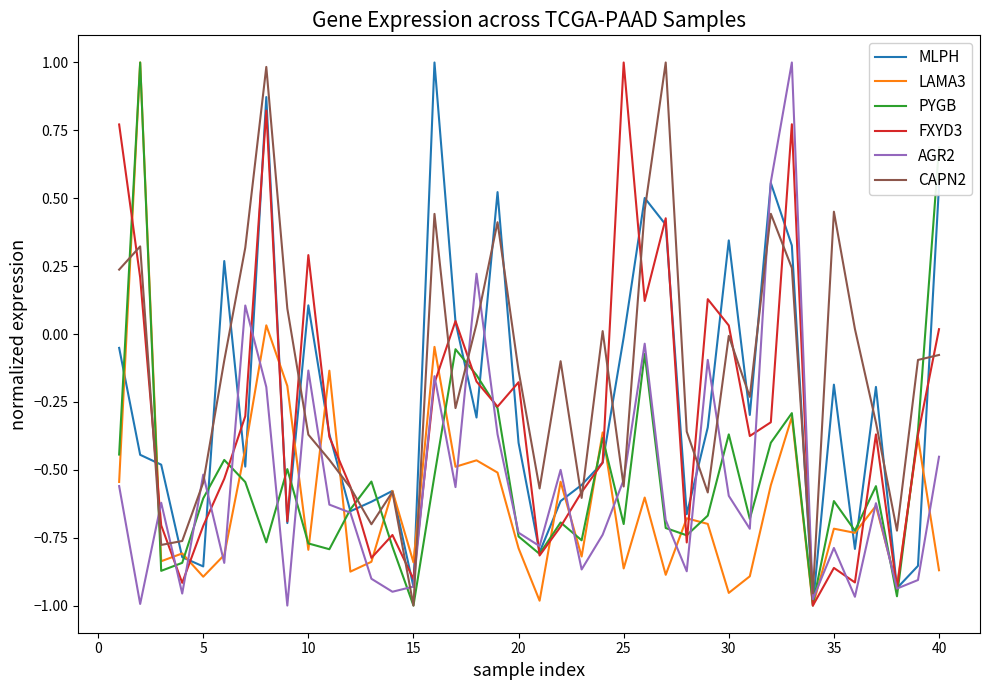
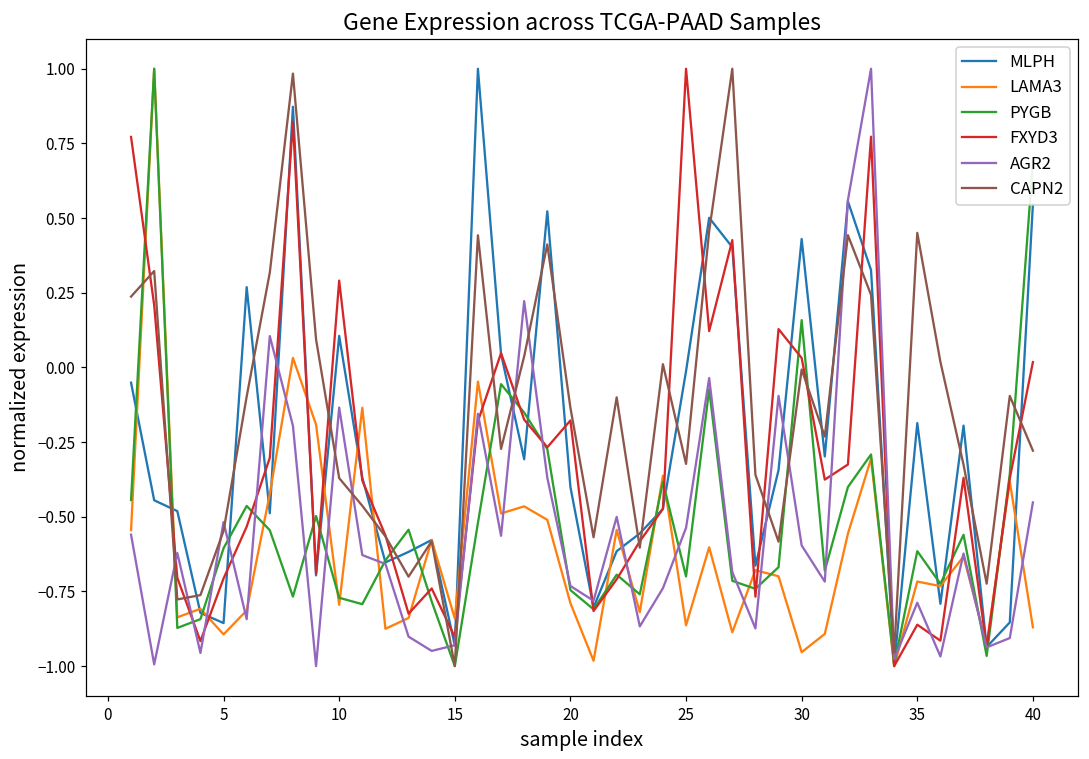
  {
    "MLPH": {
      "5": -0.86,
      "10": 0.11,
      "20": -0.40,
      "25": -0.01,
-     "30": 0.34,
+     "30": 0.43,
      "35": -0.19
    },
    "LAMA3": {
      "5": -0.89,
      "10": -0.79,
      "15": -0.84,
      "20": -0.79,
      "25": -0.86,
      "30": -0.95,
      "35": -0.72,
      "40": -0.87
    },
    "PYGB": {
      "5": -0.61,
      "10": -0.77,
      "20": -0.75,
      "25": -0.70,
-     "30": -0.37,
+     "30": 0.16,
      "35": -0.62
    },
    "FXYD3": {
      "5": -0.71,
      "10": 0.29,
      "15": -0.90,
      "20": -0.18,
      "25": 1.00,
      "30": 0.03,
      "35": -0.86,
      "40": 0.02
    },
    "AGR2": {
      "5": -0.52,
      "10": -0.13,
      "20": -0.73,
      "25": -0.54,
      "30": -0.60,
      "35": -0.79,
      "40": -0.45
    },
    "CAPN2": {
      "5": -0.55,
      "10": -0.37,
      "20": -0.14,
-     "25": -0.56,
+     "25": -0.32,
      "30": -0.01,
      "35": 0.45,
-     "40": -0.08
+     "40": -0.28
    }
  }
